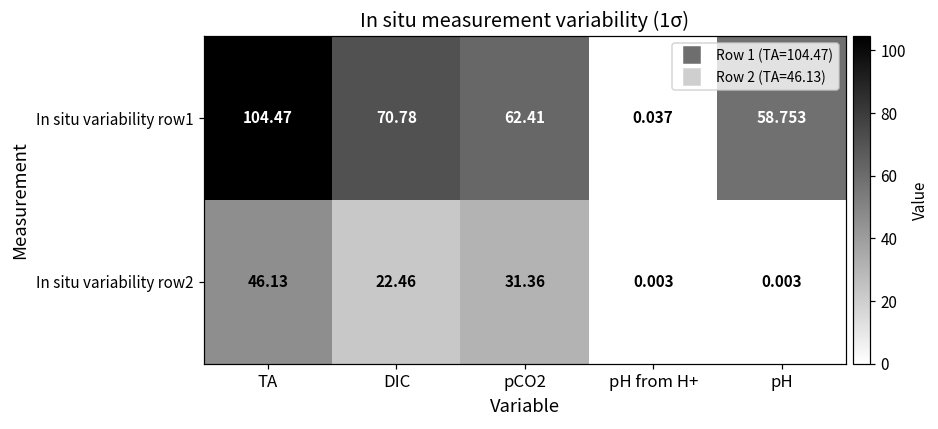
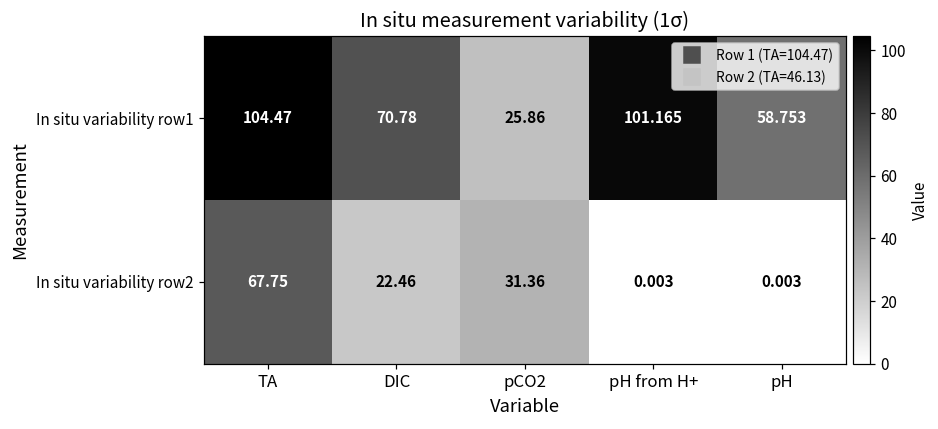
  {
    "In situ variability row1": {
      "TA": 104.47,
      "DIC": 70.78,
-     "pCO2": 62.41,
-     "pH from H+": 0.037,
+     "pCO2": 25.86,
+     "pH from H+": 101.165,
      "pH": 58.753
    },
    "In situ variability row2": {
-     "TA": 46.13,
+     "TA": 67.75,
      "DIC": 22.46,
      "pCO2": 31.36,
      "pH from H+": 0.003,
      "pH": 0.003
    }
  }
